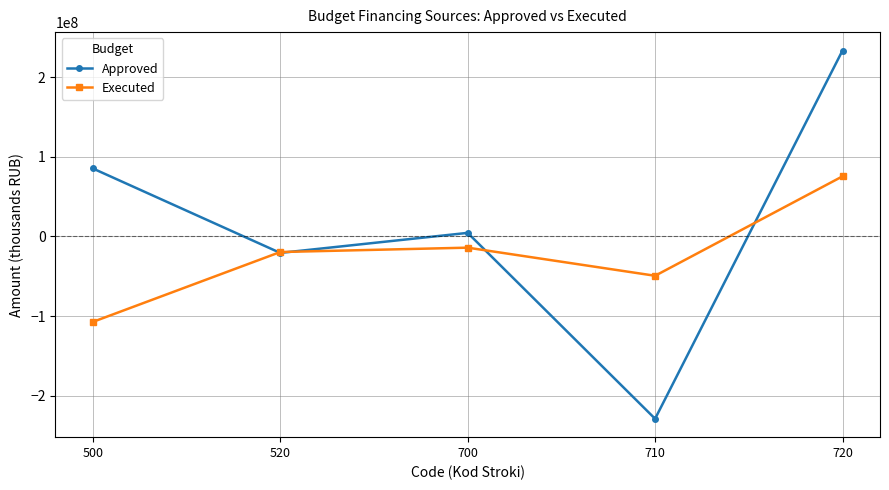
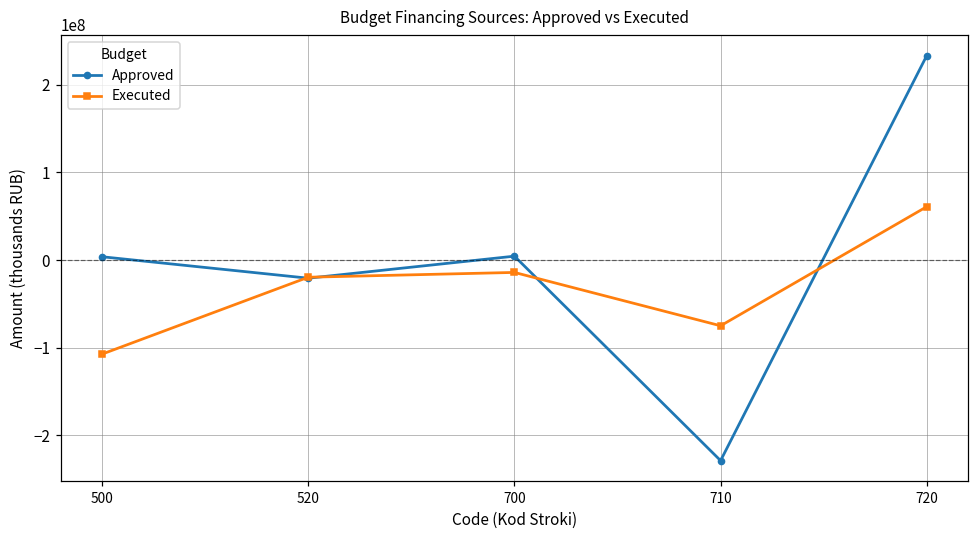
  {
    "Approved": {
-     "500": 90000000,
+     "500": 0,
      "700": 0,
      "710": -230000000,
      "720": 230000000
    },
    "Executed": {
      "500": -110000000,
      "700": -10000000,
-     "710": -50000000,
-     "720": 80000000
+     "710": -80000000,
+     "720": 60000000
    }
  }
